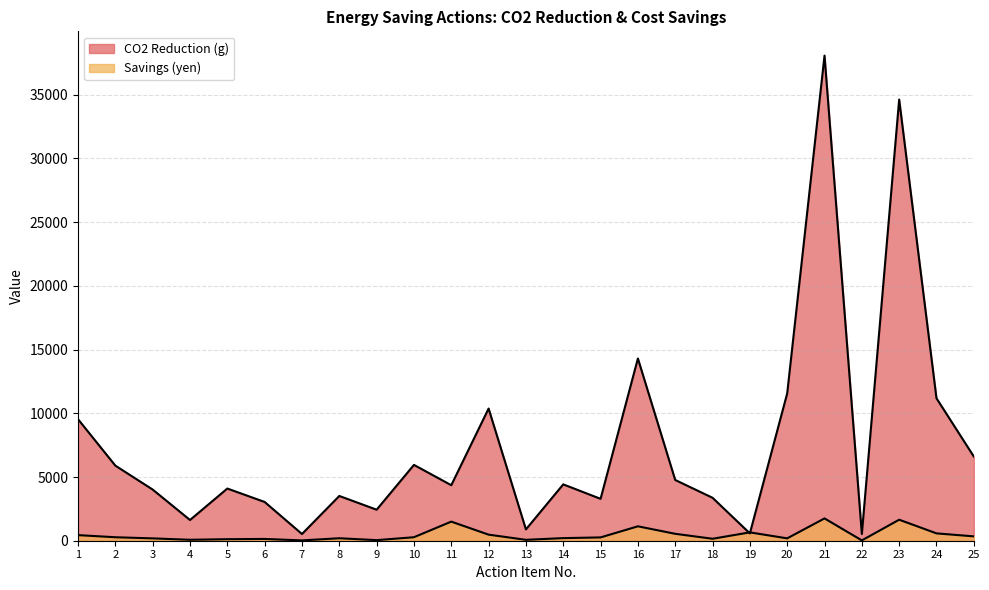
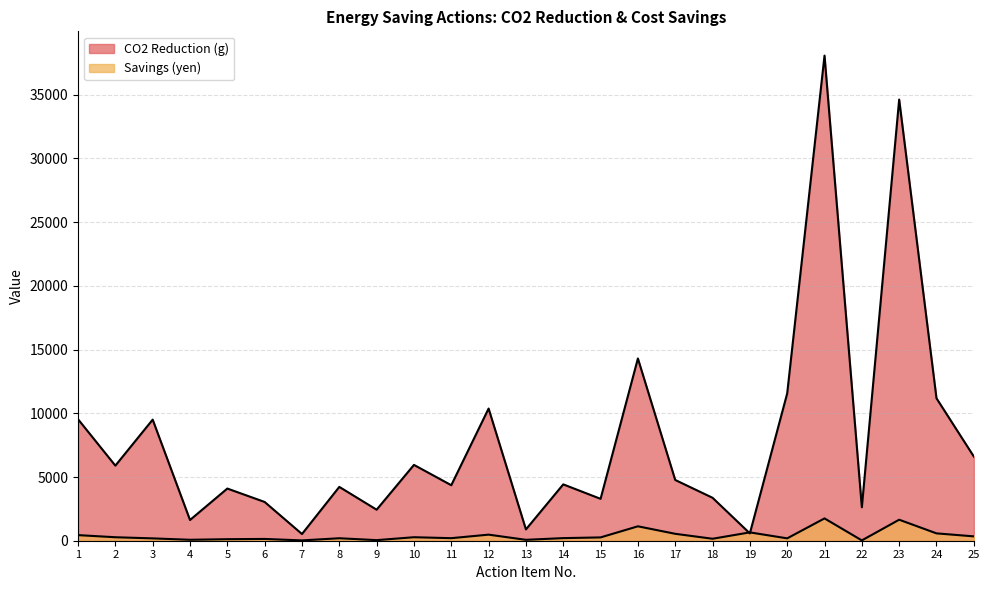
  {
    "CO2 Reduction (g)": {
      "1": 9500,
      "2": 5900,
-     "3": 4000,
+     "3": 9500,
      "4": 1600,
      "5": 4100,
      "6": 3000,
      "7": 500,
-     "8": 3500,
+     "8": 4200,
      "9": 2400,
      "10": 6000,
      "11": 4400,
      "12": 10400,
      "13": 900,
      "14": 4400,
      "15": 3300,
      "16": 14300,
      "17": 4800,
      "18": 3400,
      "20": 11600,
      "21": 38100,
-     "22": 500,
+     "22": 2600,
      "23": 34600,
      "24": 11200,
      "25": 6600
    },
    "Savings (yen)": {
      "1": 400,
      "2": 300,
      "3": 200,
      "4": 100,
      "5": 100,
      "6": 100,
      "7": 0,
      "8": 200,
      "9": 0,
      "10": 300,
-     "11": 1500,
+     "11": 200,
      "12": 500,
      "13": 100,
      "14": 200,
      "15": 300,
      "16": 1100,
      "17": 500,
      "18": 200,
      "20": 200,
      "21": 1800,
      "22": 0,
      "23": 1600,
      "24": 600,
      "25": 300
    }
  }
